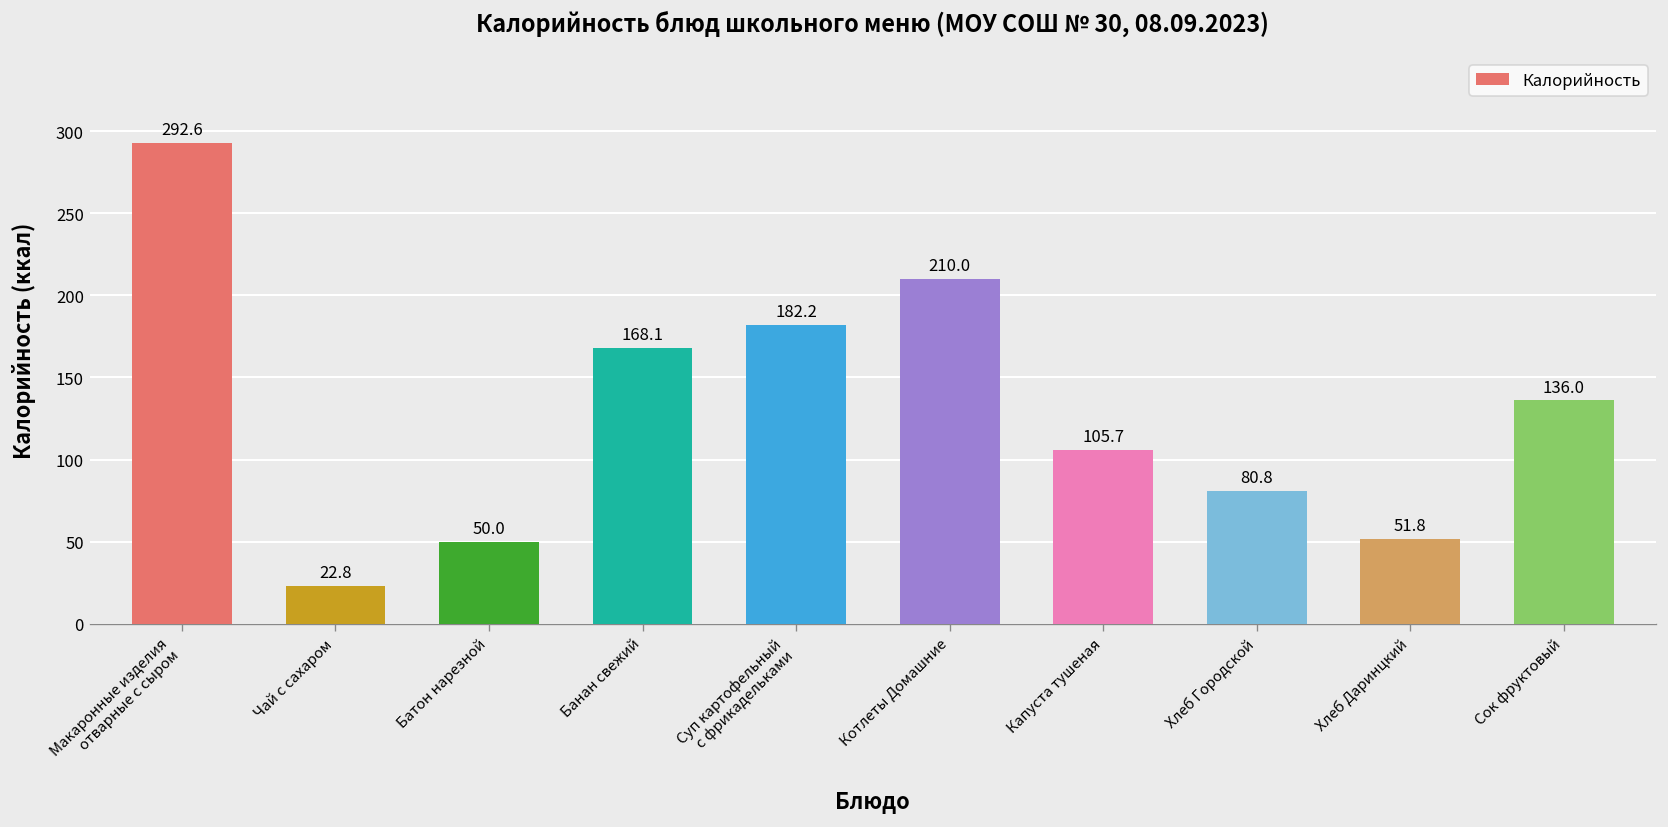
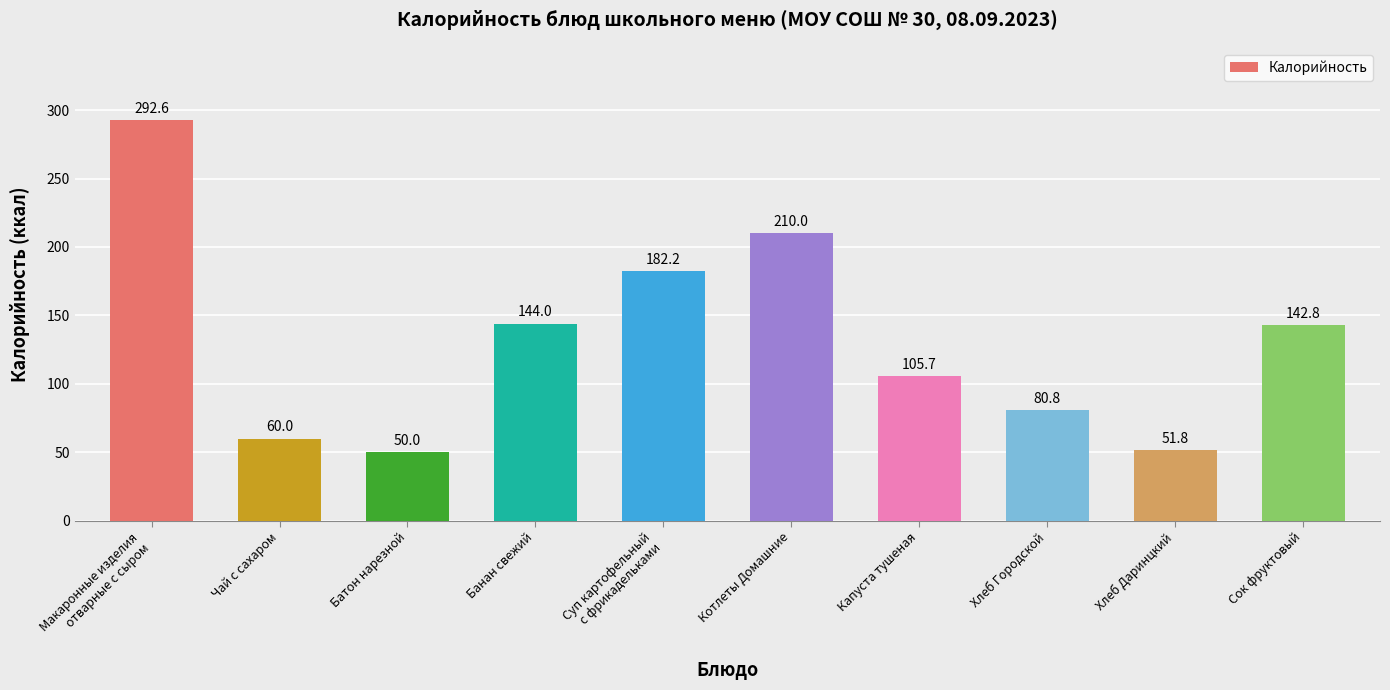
  {
    "Макаронные изделия отварные с сыром": 292.6,
-   "Чай с сахаром": 22.8,
+   "Чай с сахаром": 60.0,
    "Батон нарезной": 50.0,
-   "Банан свежий": 168.1,
+   "Банан свежий": 144.0,
    "Суп картофельный с фрикадельками": 182.2,
    "Котлеты Домашние": 210.0,
    "Капуста тушеная": 105.7,
    "Хлеб Городской": 80.8,
    "Хлеб Даринцкий": 51.8,
-   "Сок фруктовый": 136.0
+   "Сок фруктовый": 142.8
  }
